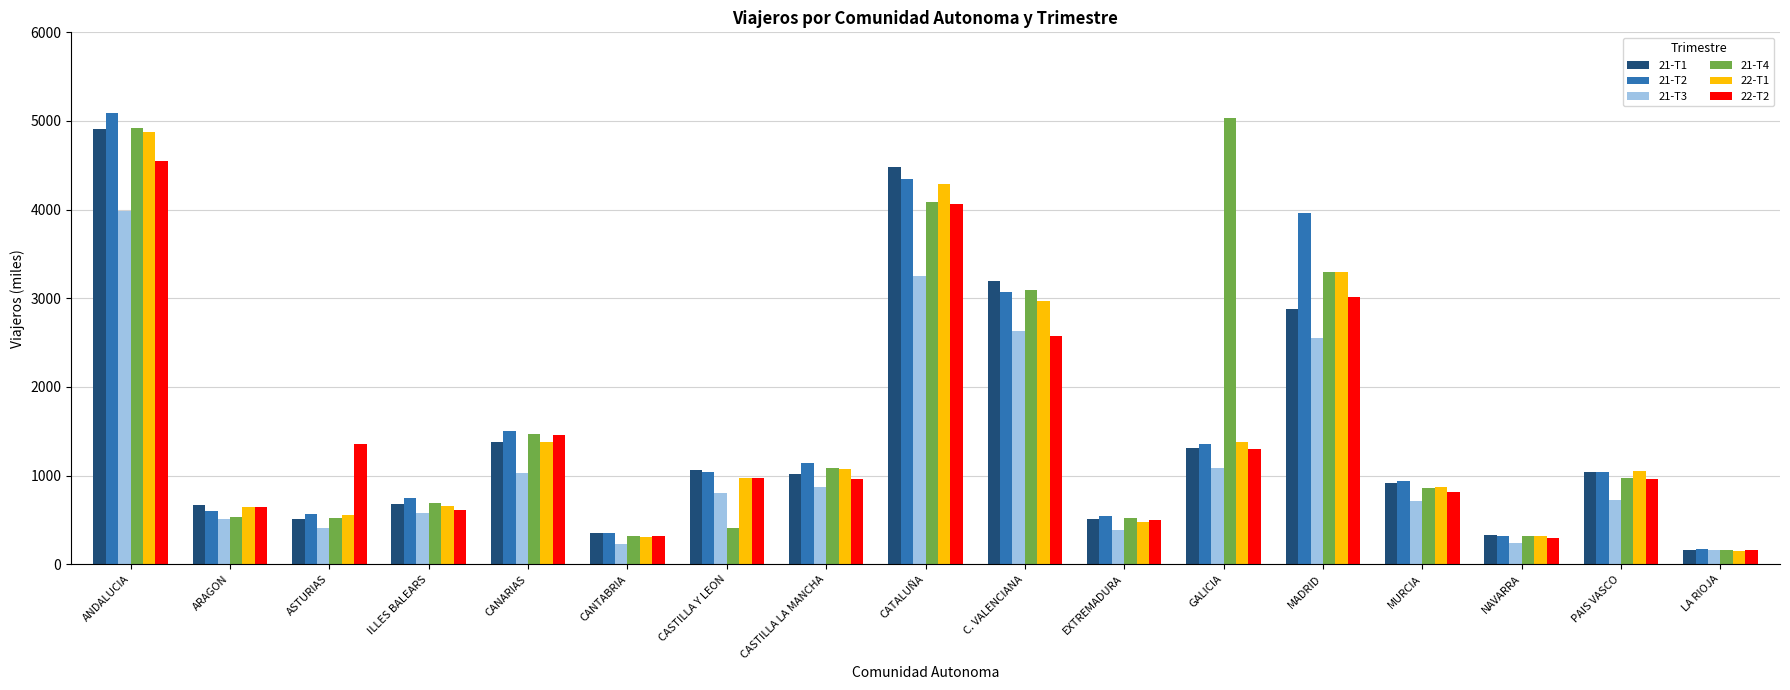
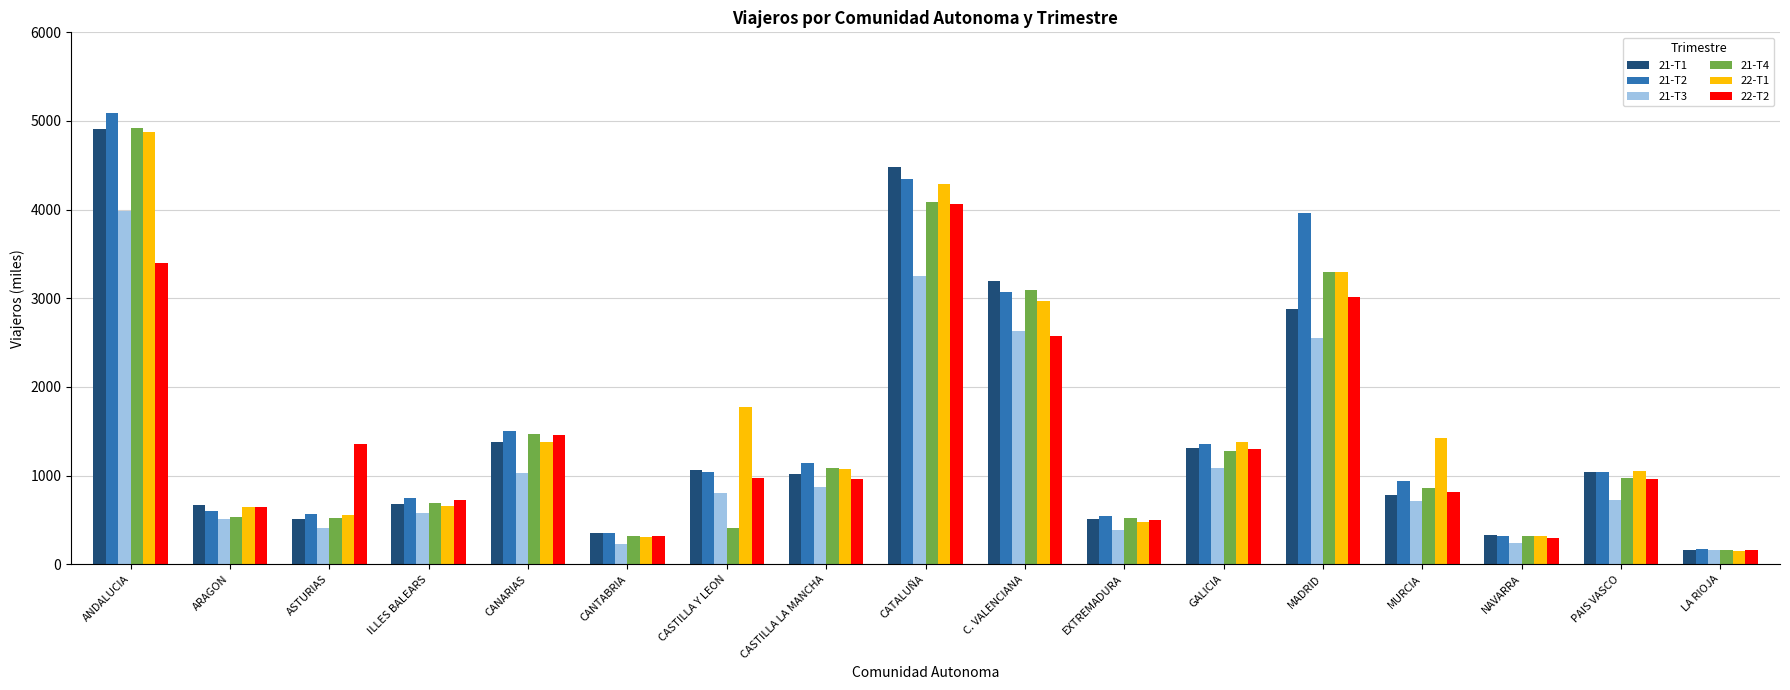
  {
    "21-T1": {
      "ANDALUCIA": 4900,
      "ARAGON": 700,
      "ASTURIAS": 500,
      "ILLES BALEARS": 700,
      "CANARIAS": 1400,
      "CANTABRIA": 400,
      "CASTILLA Y LEON": 1100,
      "CASTILLA LA MANCHA": 1000,
      "CATALUÑA": 4500,
      "C. VALENCIANA": 3200,
      "EXTREMADURA": 500,
      "GALICIA": 1300,
      "MADRID": 2900,
-     "MURCIA": 900,
+     "MURCIA": 800,
      "NAVARRA": 300,
      "PAIS VASCO": 1000,
      "LA RIOJA": 200
    },
    "21-T2": {
      "ANDALUCIA": 5100,
      "ARAGON": 600,
      "ASTURIAS": 600,
      "ILLES BALEARS": 700,
      "CANARIAS": 1500,
      "CANTABRIA": 400,
      "CASTILLA Y LEON": 1000,
      "CASTILLA LA MANCHA": 1100,
      "CATALUÑA": 4400,
      "C. VALENCIANA": 3100,
      "EXTREMADURA": 500,
      "GALICIA": 1400,
      "MADRID": 4000,
      "MURCIA": 900,
      "NAVARRA": 300,
      "PAIS VASCO": 1000,
      "LA RIOJA": 200
    },
    "21-T3": {
      "ANDALUCIA": 4000,
      "ARAGON": 500,
      "ASTURIAS": 400,
      "ILLES BALEARS": 600,
      "CANARIAS": 1000,
      "CANTABRIA": 200,
      "CASTILLA Y LEON": 800,
      "CASTILLA LA MANCHA": 900,
      "CATALUÑA": 3200,
      "C. VALENCIANA": 2600,
      "EXTREMADURA": 400,
      "GALICIA": 1100,
      "MADRID": 2600,
      "MURCIA": 700,
      "NAVARRA": 200,
      "PAIS VASCO": 700,
      "LA RIOJA": 200
    },
    "21-T4": {
      "ANDALUCIA": 4900,
      "ARAGON": 500,
      "ASTURIAS": 500,
      "ILLES BALEARS": 700,
      "CANARIAS": 1500,
      "CANTABRIA": 300,
      "CASTILLA Y LEON": 400,
      "CASTILLA LA MANCHA": 1100,
      "CATALUÑA": 4100,
      "C. VALENCIANA": 3100,
      "EXTREMADURA": 500,
-     "GALICIA": 5000,
+     "GALICIA": 1300,
      "MADRID": 3300,
      "MURCIA": 900,
      "NAVARRA": 300,
      "PAIS VASCO": 1000,
      "LA RIOJA": 200
    },
    "22-T1": {
      "ANDALUCIA": 4900,
      "ARAGON": 600,
      "ASTURIAS": 600,
      "ILLES BALEARS": 700,
      "CANARIAS": 1400,
      "CANTABRIA": 300,
-     "CASTILLA Y LEON": 1000,
+     "CASTILLA Y LEON": 1800,
      "CASTILLA LA MANCHA": 1100,
      "CATALUÑA": 4300,
      "C. VALENCIANA": 3000,
      "EXTREMADURA": 500,
      "GALICIA": 1400,
      "MADRID": 3300,
-     "MURCIA": 900,
+     "MURCIA": 1400,
      "NAVARRA": 300,
      "PAIS VASCO": 1000,
      "LA RIOJA": 200
    },
    "22-T2": {
-     "ANDALUCIA": 4600,
+     "ANDALUCIA": 3400,
      "ARAGON": 700,
      "ASTURIAS": 1400,
-     "ILLES BALEARS": 600,
+     "ILLES BALEARS": 700,
      "CANARIAS": 1500,
      "CANTABRIA": 300,
      "CASTILLA Y LEON": 1000,
      "CASTILLA LA MANCHA": 1000,
      "CATALUÑA": 4100,
      "C. VALENCIANA": 2600,
      "EXTREMADURA": 500,
      "GALICIA": 1300,
      "MADRID": 3000,
      "MURCIA": 800,
      "NAVARRA": 300,
      "PAIS VASCO": 1000,
      "LA RIOJA": 200
    }
  }
